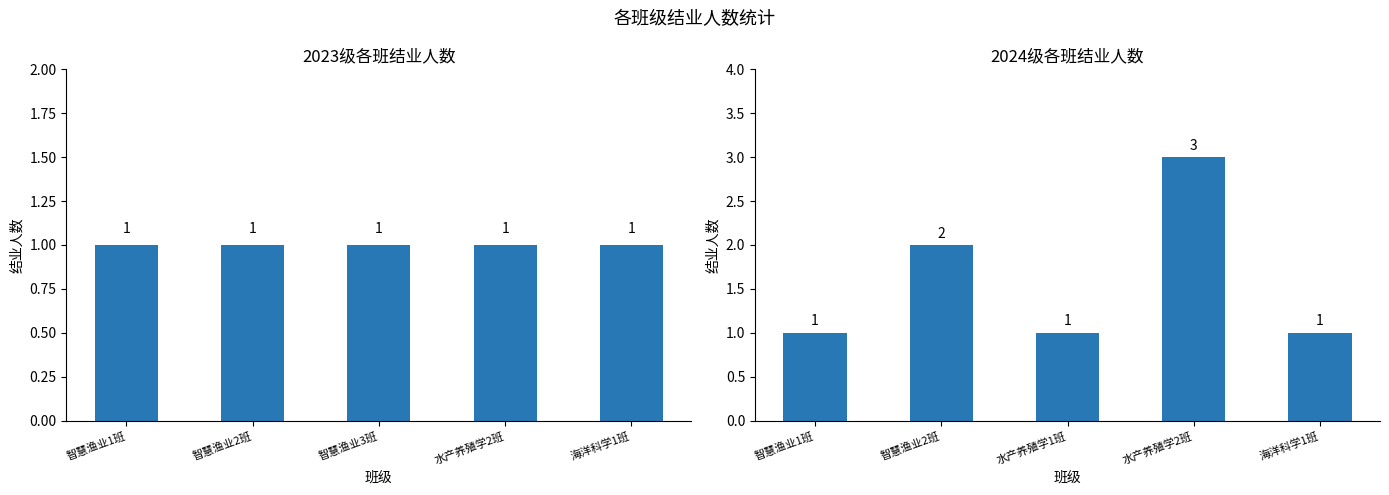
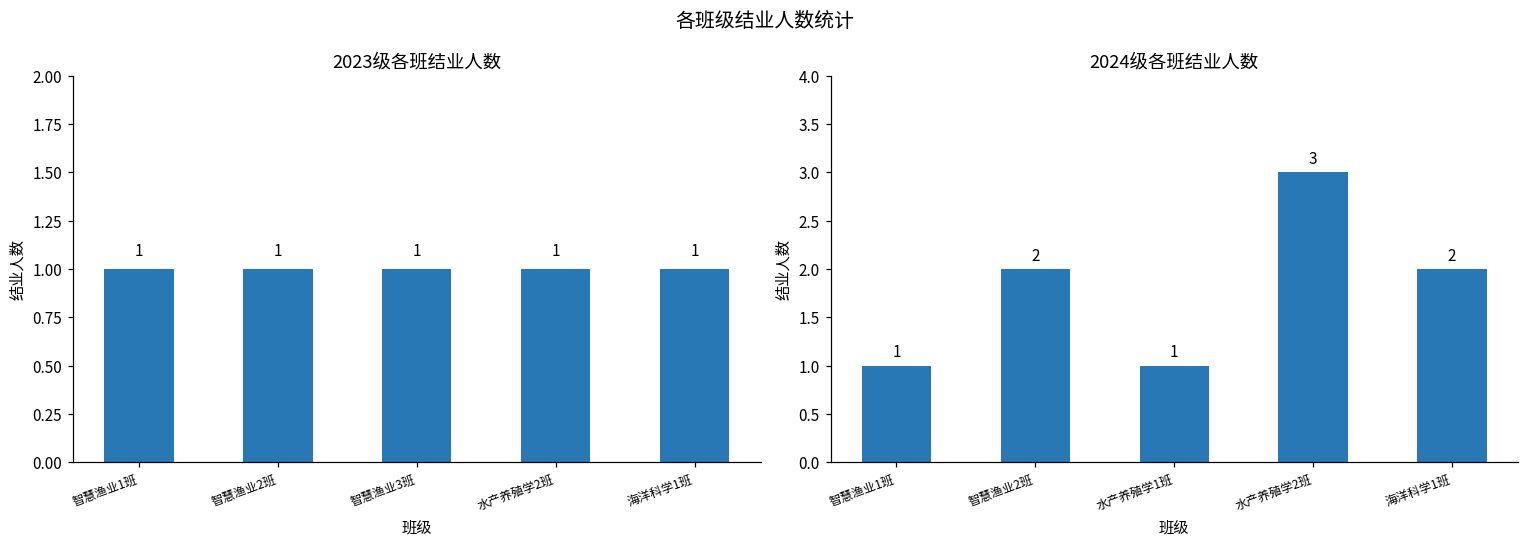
  {
    "2023级各班结业人数": {
      "智慧渔业1班": 1,
      "智慧渔业2班": 1,
      "智慧渔业3班": 1,
      "水产养殖学2班": 1,
      "海洋科学1班": 1
    },
    "2024级各班结业人数": {
      "智慧渔业1班": 1,
      "智慧渔业2班": 2,
      "水产养殖学1班": 1,
      "水产养殖学2班": 3,
-     "海洋科学1班": 1
+     "海洋科学1班": 2
    }
  }
